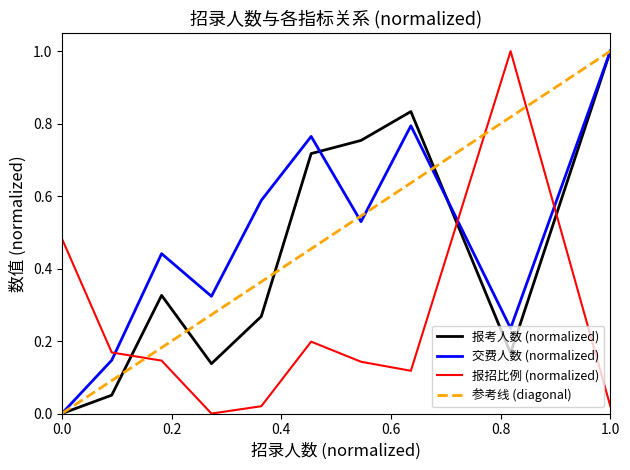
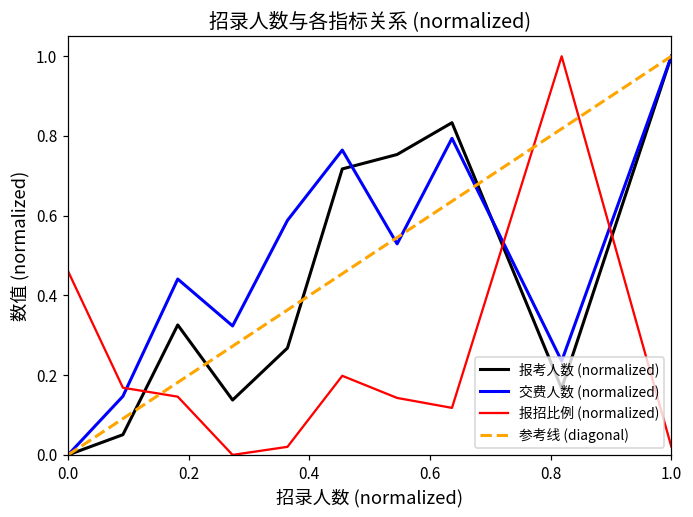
  {
    "报招比例 (normalized)": {
-     "0.0": 0.48,
+     "0.0": 0.46,
      "1.0": 0.02
    }
  }
